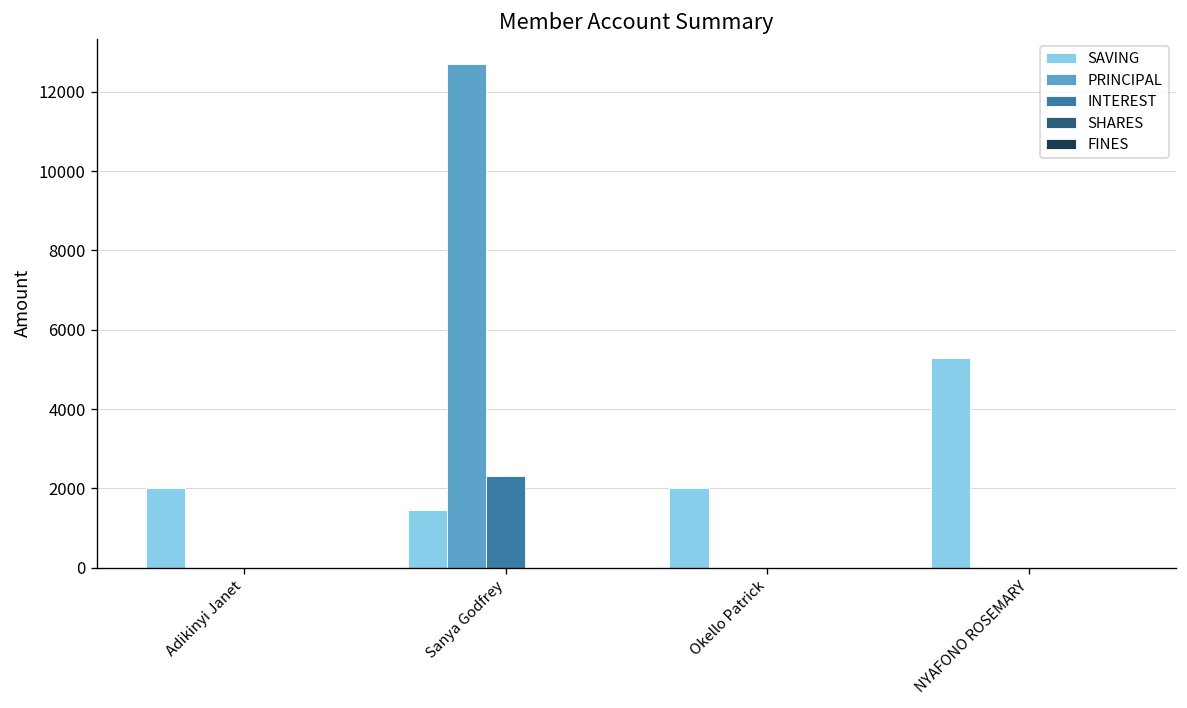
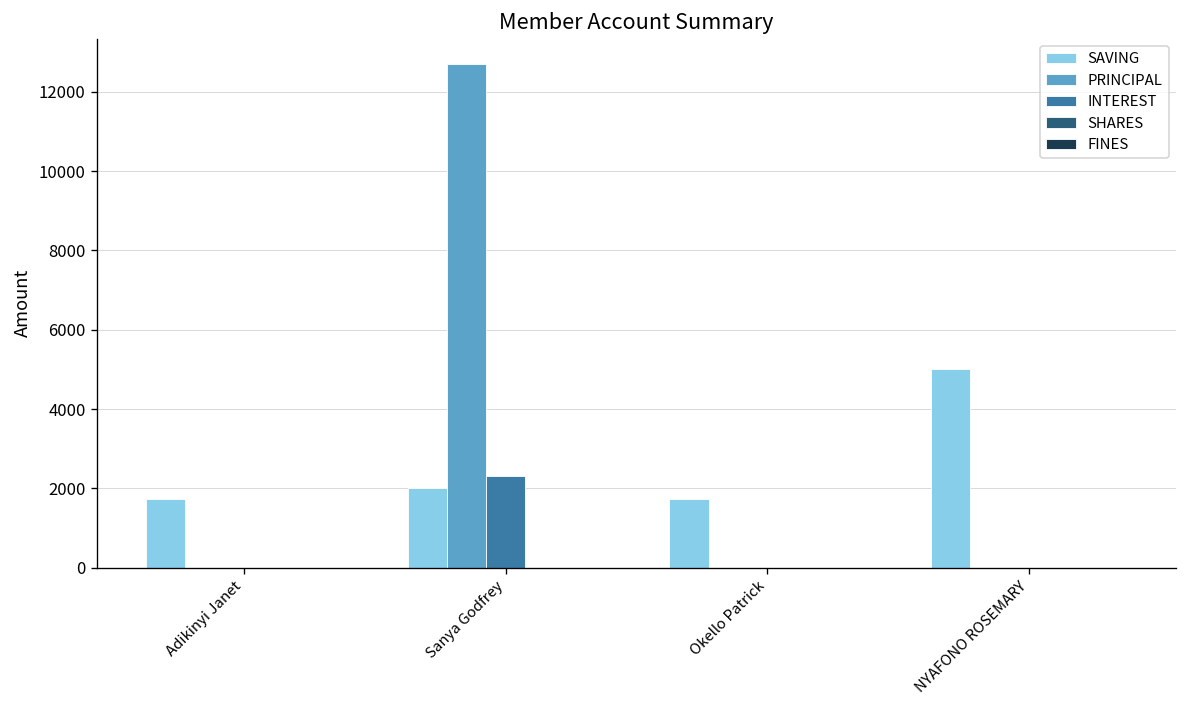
  {
    "SAVING": {
-     "Adikinyi Janet": 2000,
-     "Sanya Godfrey": 1500,
-     "Okello Patrick": 2000,
-     "NYAFONO ROSEMARY": 5300
+     "Adikinyi Janet": 1700,
+     "Sanya Godfrey": 2000,
+     "Okello Patrick": 1700,
+     "NYAFONO ROSEMARY": 5000
    },
    "PRINCIPAL": {
      "Adikinyi Janet": 0,
      "Sanya Godfrey": 12700,
      "Okello Patrick": 0,
      "NYAFONO ROSEMARY": 0
    }
  }
